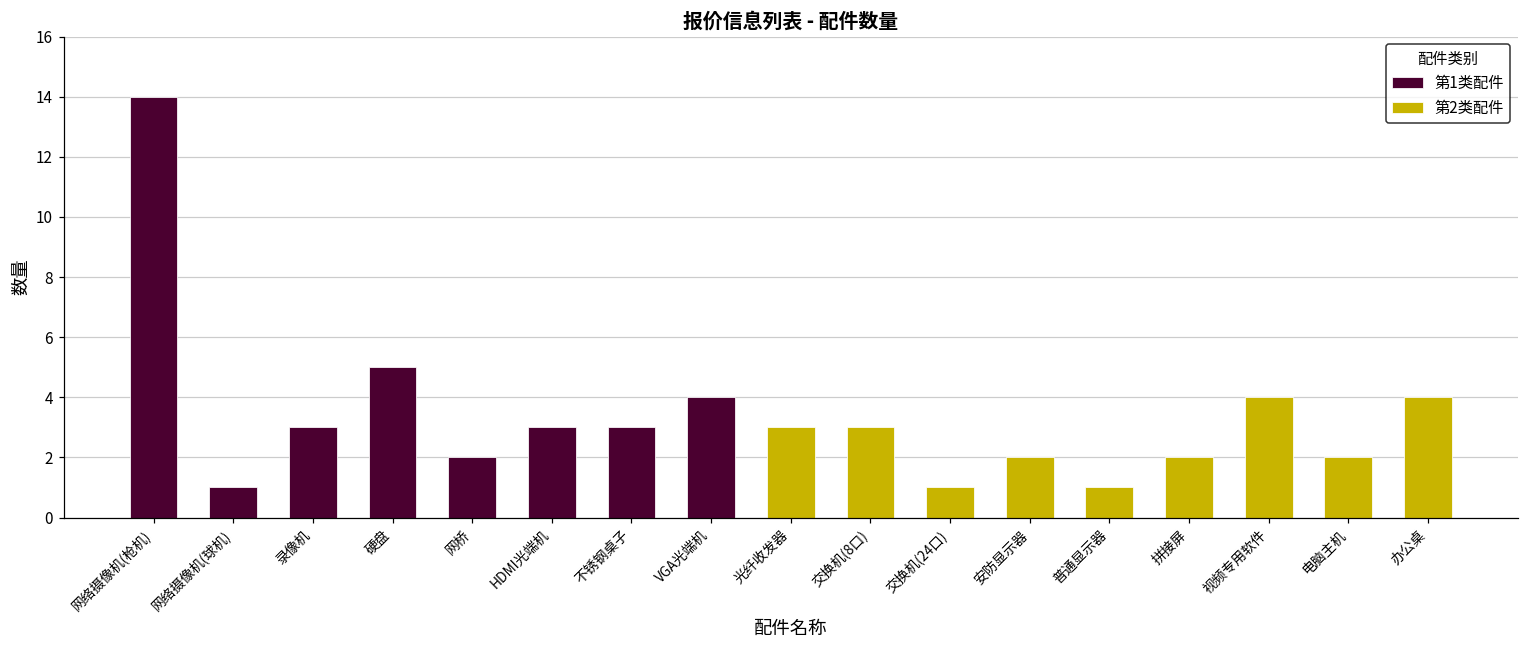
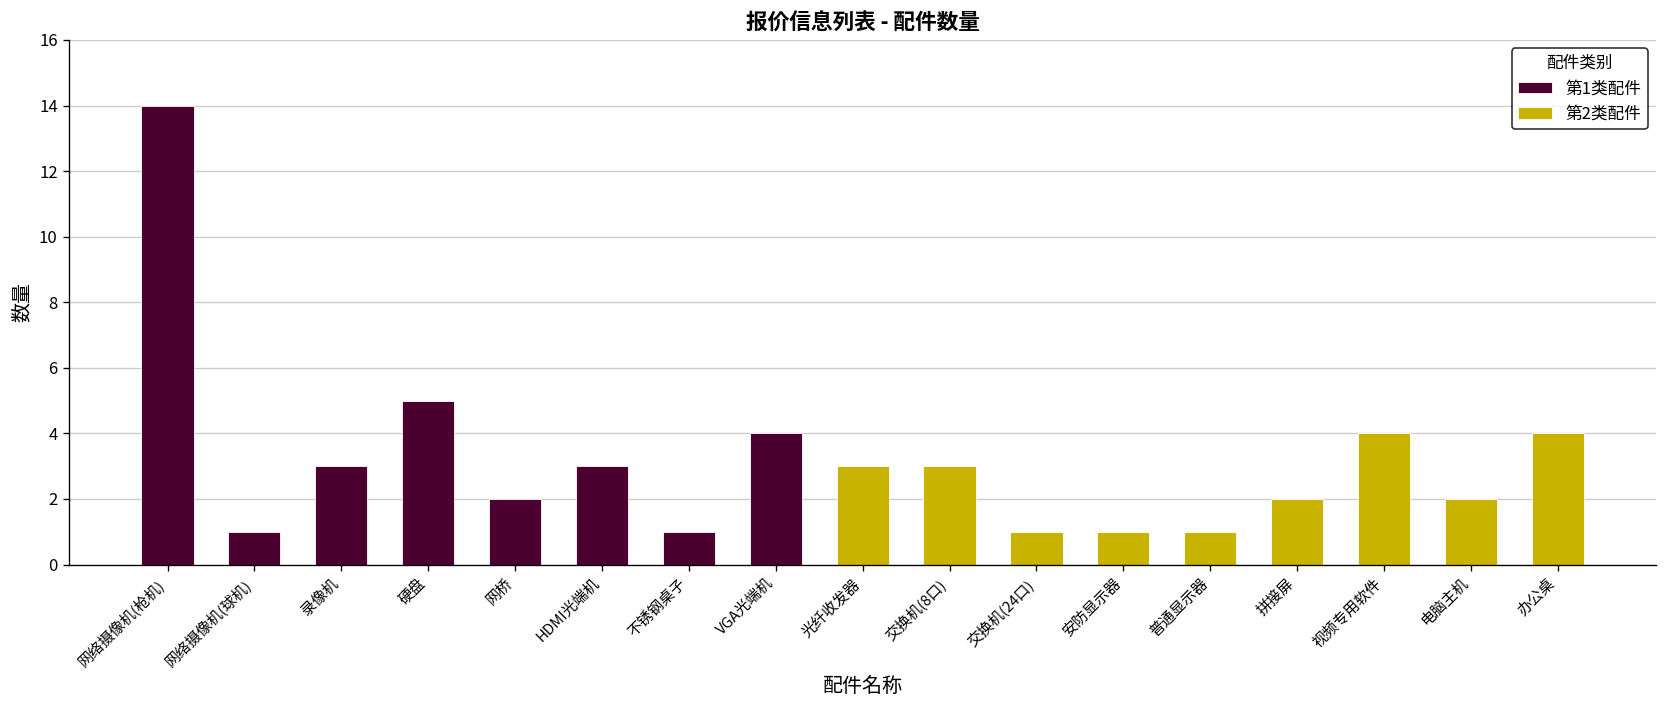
  {
    "第1类配件": {
      "网络摄像机(枪机)": 14,
      "网络摄像机(球机)": 1,
      "录像机": 3,
      "硬盘": 5,
      "网桥": 2,
      "HDMI光端机": 3,
-     "不锈钢桌子": 3,
+     "不锈钢桌子": 1,
      "VGA光端机": 4
    },
    "第2类配件": {
      "光纤收发器": 3,
      "交换机(8口)": 3,
      "交换机(24口)": 1,
-     "安防显示器": 2,
+     "安防显示器": 1,
      "普通显示器": 1,
      "拼接屏": 2,
      "视频专用软件": 4,
      "电脑主机": 2,
      "办公桌": 4
    }
  }
